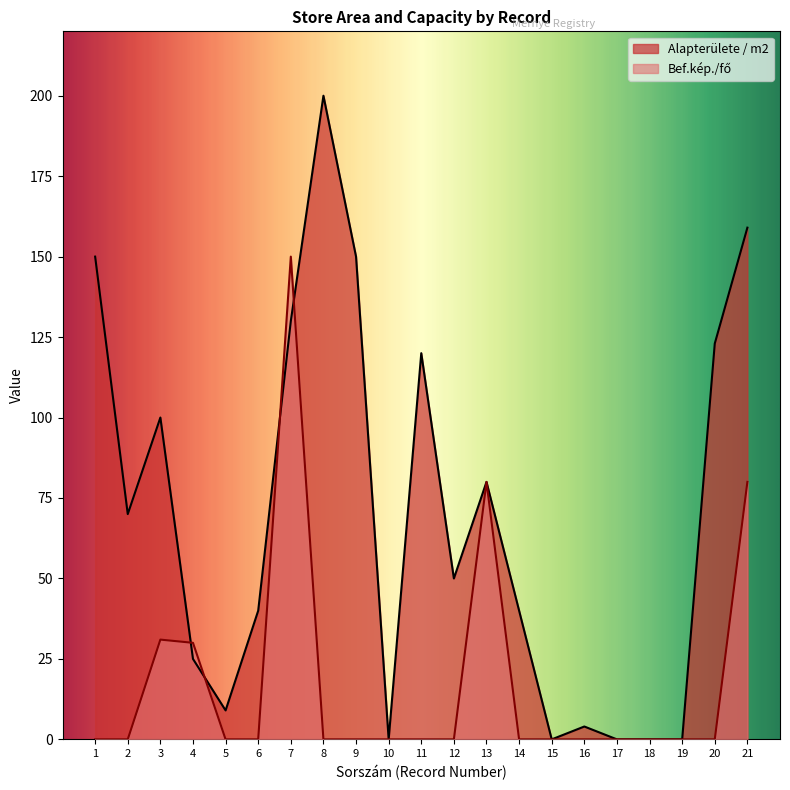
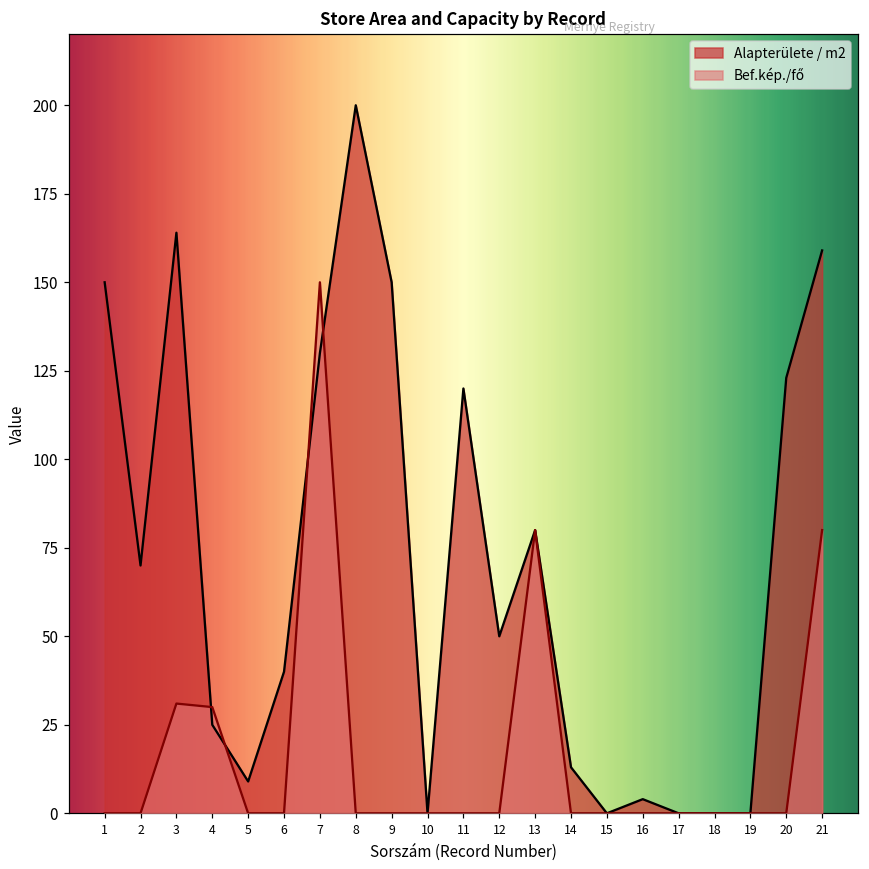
  {
    "Alapterülete / m2": {
      "1": 150,
      "2": 70,
-     "3": 100,
+     "3": 164,
      "4": 25,
      "5": 9,
      "6": 40,
      "7": 130,
      "8": 200,
      "9": 150,
      "11": 120,
      "12": 50,
-     "14": 40,
+     "14": 13,
      "16": 4,
      "20": 123,
      "21": 159
    },
    "Bef.kép./fő": {
      "1": 0,
      "2": 0,
      "3": 31,
      "4": 30,
      "5": 0,
      "6": 0,
      "7": 150,
      "8": 0,
      "9": 0,
      "11": 0,
      "12": 0,
      "14": 0,
      "16": 0,
      "20": 0,
      "21": 80
    }
  }
